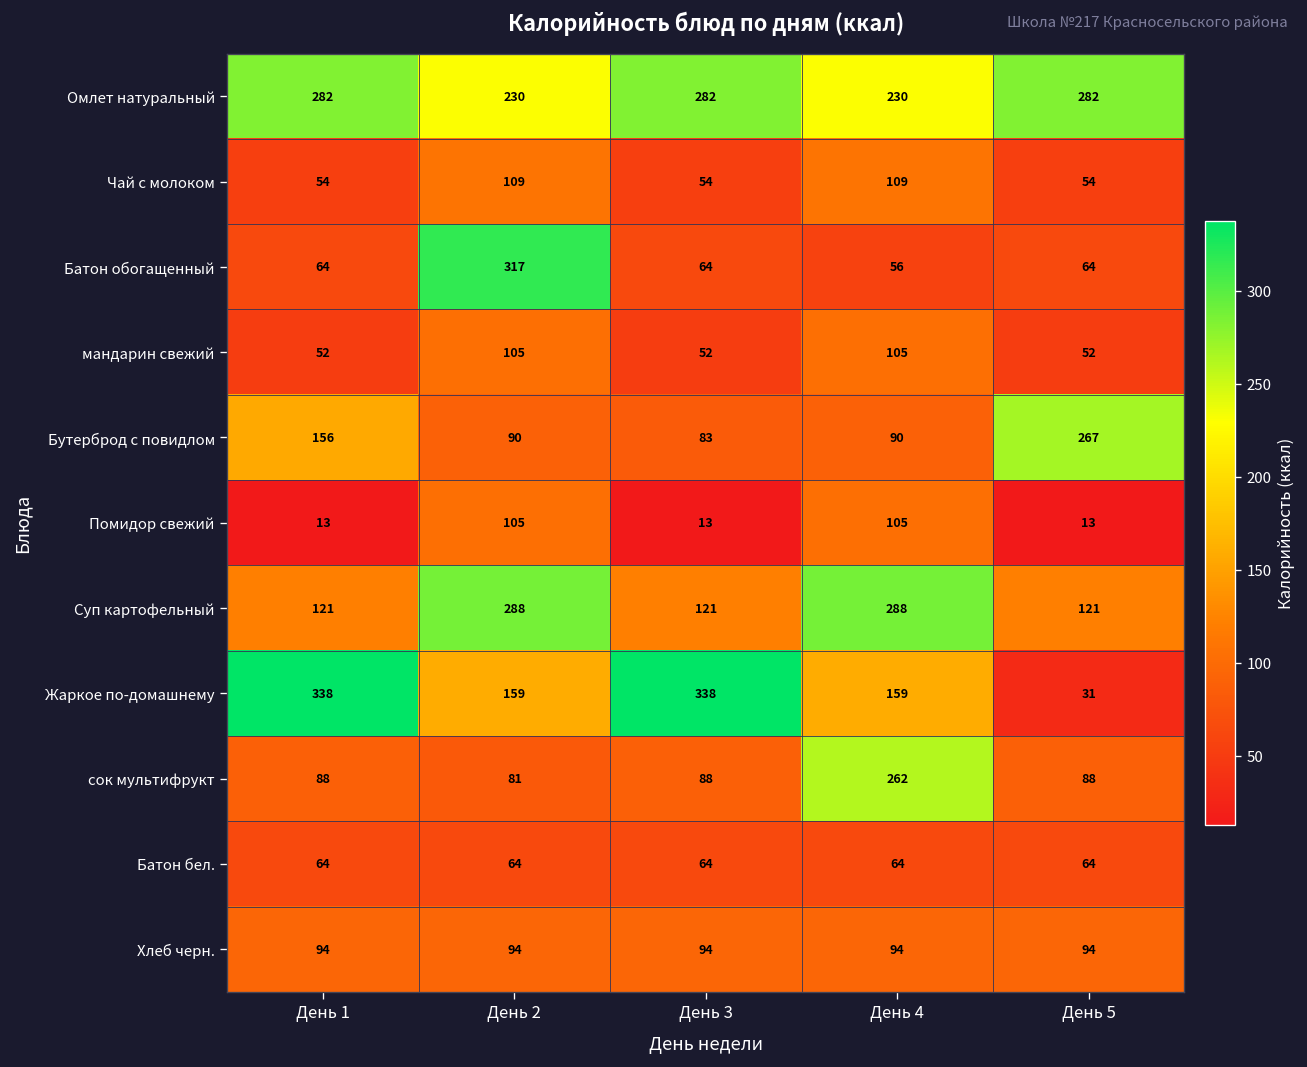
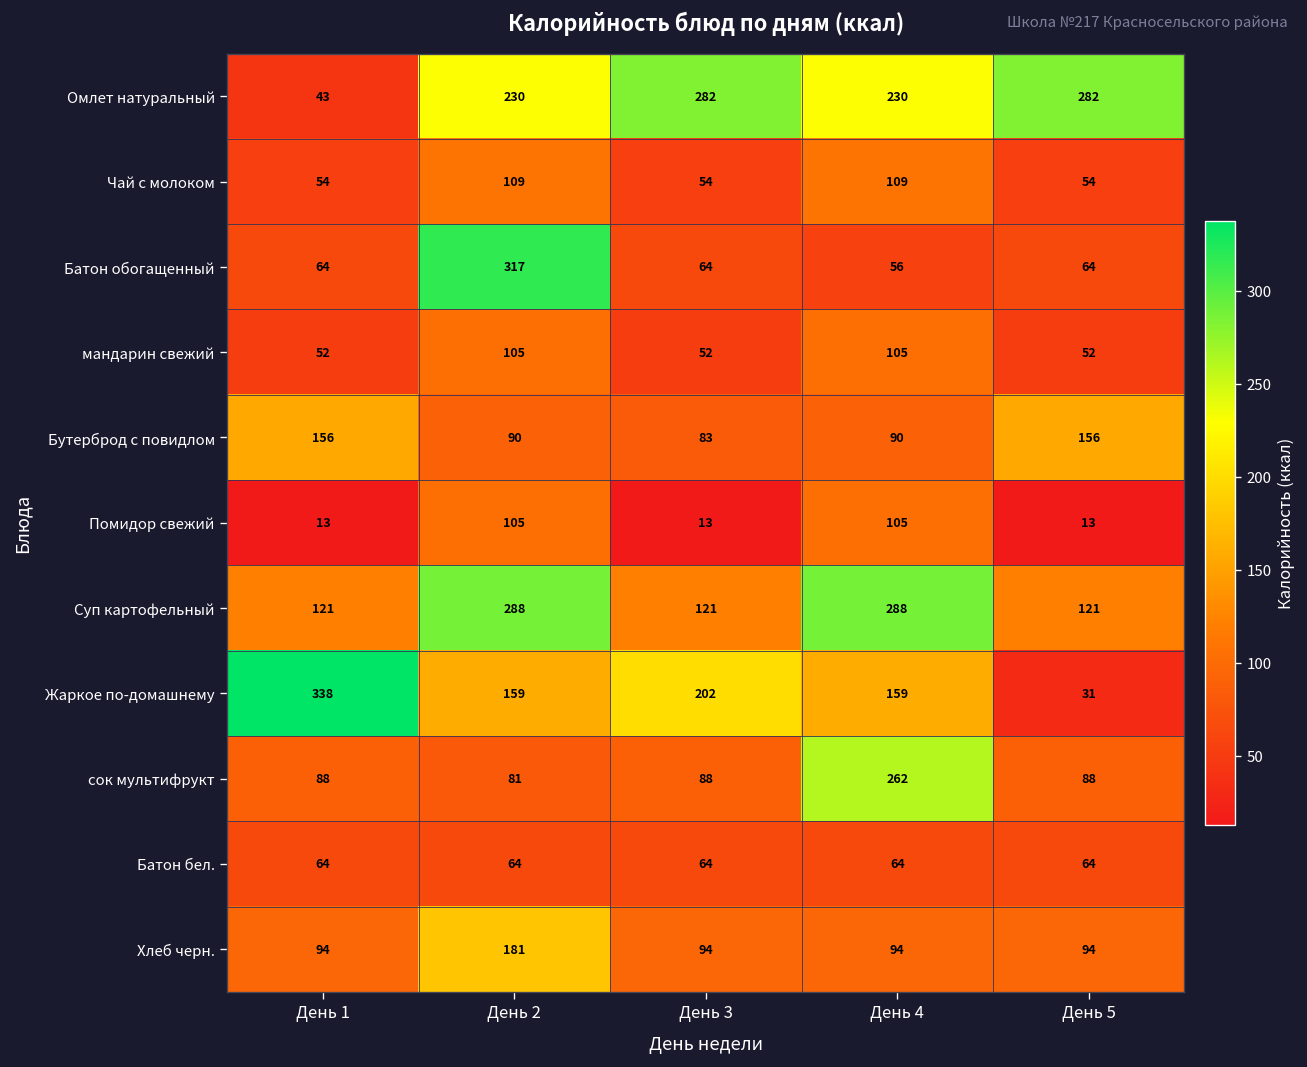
  {
    "Омлет натуральный": {
-     "День 1": 282,
+     "День 1": 43,
      "День 2": 230,
      "День 3": 282,
      "День 4": 230,
      "День 5": 282
    },
    "Чай с молоком": {
      "День 1": 54,
      "День 2": 109,
      "День 3": 54,
      "День 4": 109,
      "День 5": 54
    },
    "Батон обогащенный": {
      "День 1": 64,
      "День 2": 317,
      "День 3": 64,
      "День 4": 56,
      "День 5": 64
    },
    "мандарин свежий": {
      "День 1": 52,
      "День 2": 105,
      "День 3": 52,
      "День 4": 105,
      "День 5": 52
    },
    "Бутерброд с повидлом": {
      "День 1": 156,
      "День 2": 90,
      "День 3": 83,
      "День 4": 90,
-     "День 5": 267
+     "День 5": 156
    },
    "Помидор свежий": {
      "День 1": 13,
      "День 2": 105,
      "День 3": 13,
      "День 4": 105,
      "День 5": 13
    },
    "Суп картофельный": {
      "День 1": 121,
      "День 2": 288,
      "День 3": 121,
      "День 4": 288,
      "День 5": 121
    },
    "Жаркое по-домашнему": {
      "День 1": 338,
      "День 2": 159,
-     "День 3": 338,
+     "День 3": 202,
      "День 4": 159,
      "День 5": 31
    },
    "сок мультифрукт": {
      "День 1": 88,
      "День 2": 81,
      "День 3": 88,
      "День 4": 262,
      "День 5": 88
    },
    "Батон бел.": {
      "День 1": 64,
      "День 2": 64,
      "День 3": 64,
      "День 4": 64,
      "День 5": 64
    },
    "Хлеб черн.": {
      "День 1": 94,
-     "День 2": 94,
+     "День 2": 181,
      "День 3": 94,
      "День 4": 94,
      "День 5": 94
    }
  }
